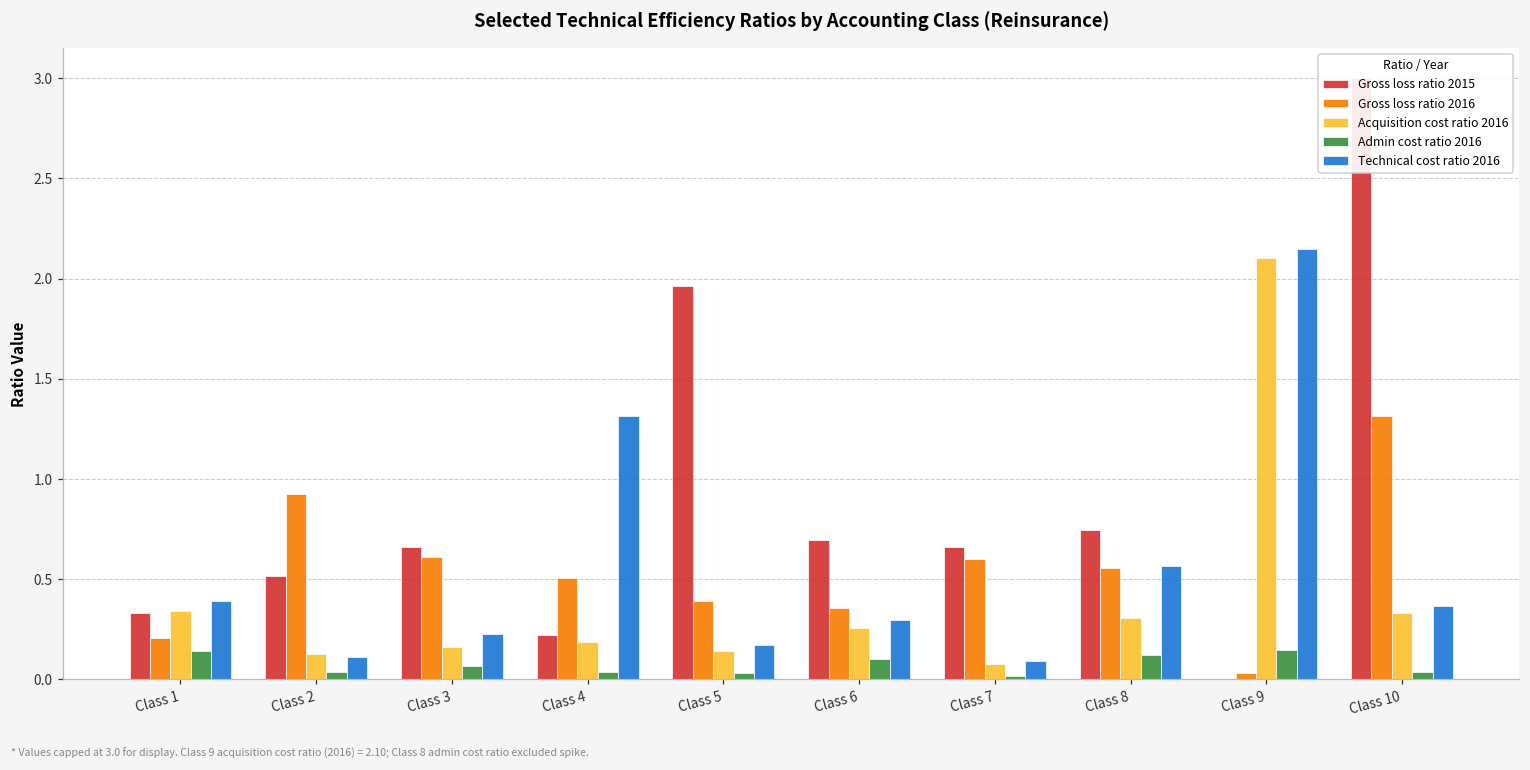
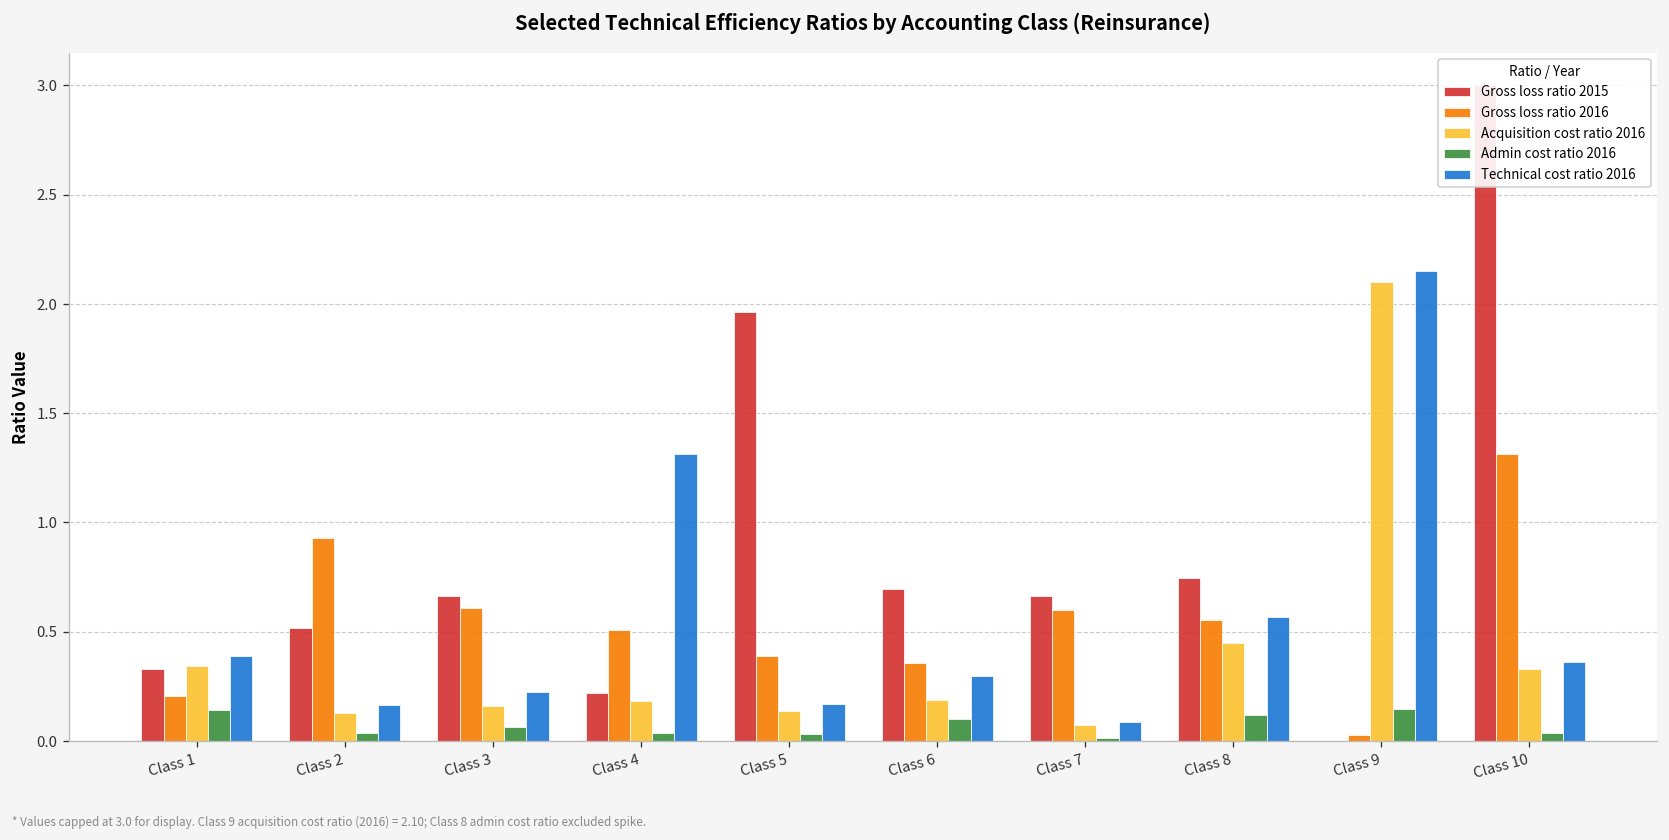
  {
    "Gross loss ratio 2015": {
      "Class 1": 0.33,
      "Class 2": 0.52,
      "Class 3": 0.66,
      "Class 4": 0.22,
      "Class 5": 1.96,
      "Class 6": 0.70,
      "Class 7": 0.66,
      "Class 8": 0.74,
      "Class 9": 0.00
    },
    "Gross loss ratio 2016": {
      "Class 1": 0.20,
      "Class 2": 0.93,
      "Class 3": 0.61,
      "Class 4": 0.51,
      "Class 5": 0.39,
      "Class 6": 0.36,
      "Class 7": 0.60,
      "Class 8": 0.55,
      "Class 9": 0.03,
      "Class 10": 1.31
    },
    "Acquisition cost ratio 2016": {
      "Class 1": 0.34,
      "Class 2": 0.13,
      "Class 3": 0.16,
      "Class 4": 0.18,
      "Class 5": 0.14,
-     "Class 6": 0.26,
+     "Class 6": 0.19,
      "Class 7": 0.07,
-     "Class 8": 0.31,
+     "Class 8": 0.45,
      "Class 9": 2.10,
      "Class 10": 0.33
    },
    "Admin cost ratio 2016": {
      "Class 1": 0.14,
      "Class 2": 0.04,
      "Class 3": 0.06,
      "Class 4": 0.03,
      "Class 5": 0.03,
      "Class 6": 0.10,
      "Class 7": 0.02,
      "Class 8": 0.12,
      "Class 9": 0.14,
      "Class 10": 0.03
    },
    "Technical cost ratio 2016": {
      "Class 1": 0.39,
-     "Class 2": 0.11,
+     "Class 2": 0.16,
      "Class 3": 0.22,
      "Class 4": 1.31,
      "Class 5": 0.17,
      "Class 6": 0.30,
      "Class 7": 0.09,
      "Class 8": 0.57,
      "Class 9": 2.15,
      "Class 10": 0.36
    }
  }
